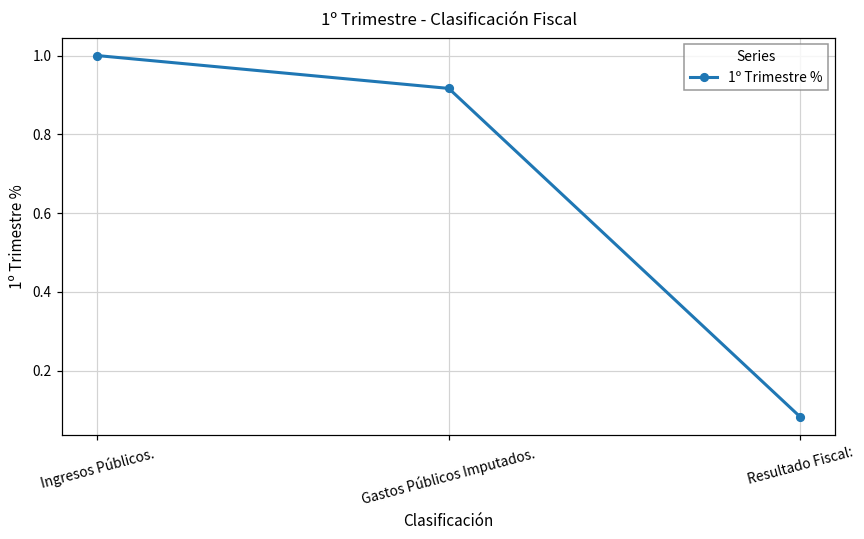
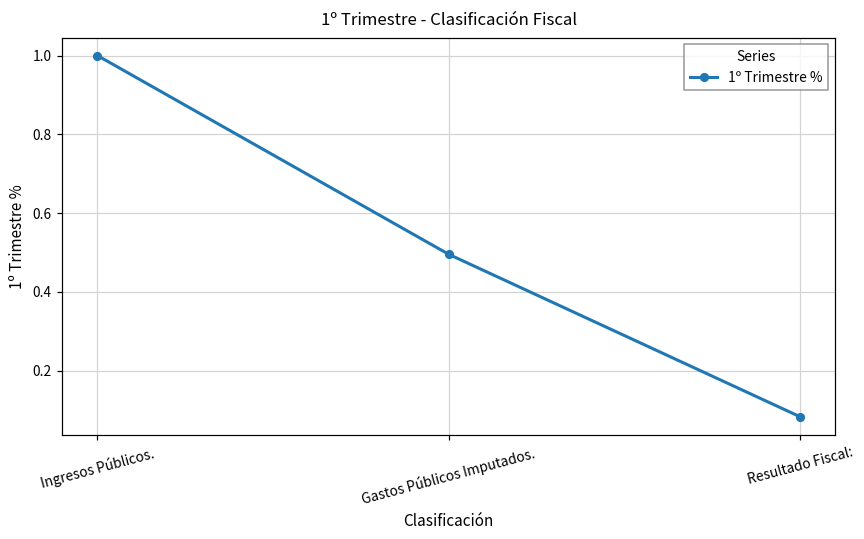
  {
    "Ingresos Públicos.": 1.00,
-   "Gastos Públicos Imputados.": 0.92,
+   "Gastos Públicos Imputados.": 0.50,
    "Resultado Fiscal:": 0.08
  }
